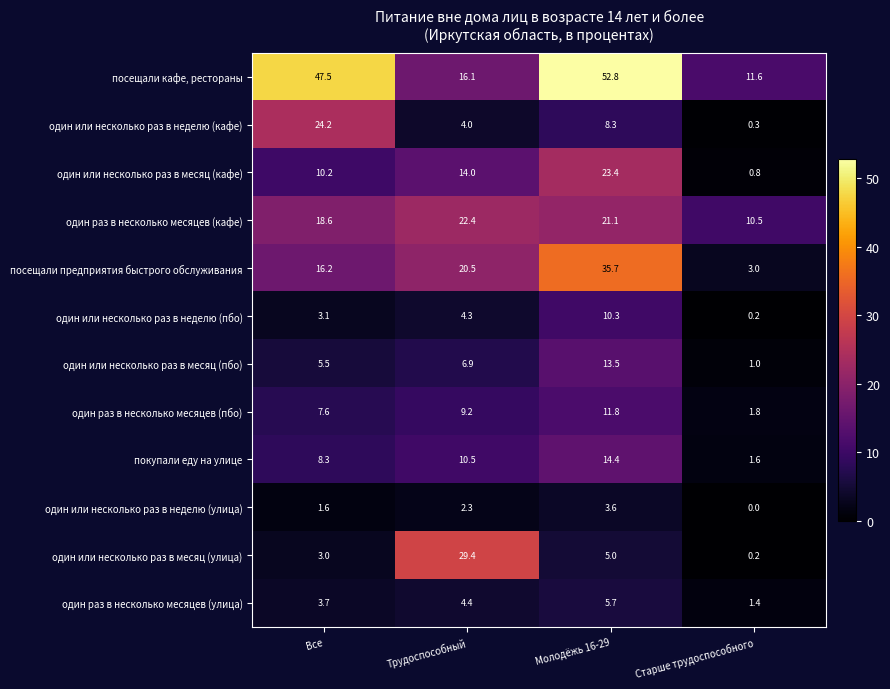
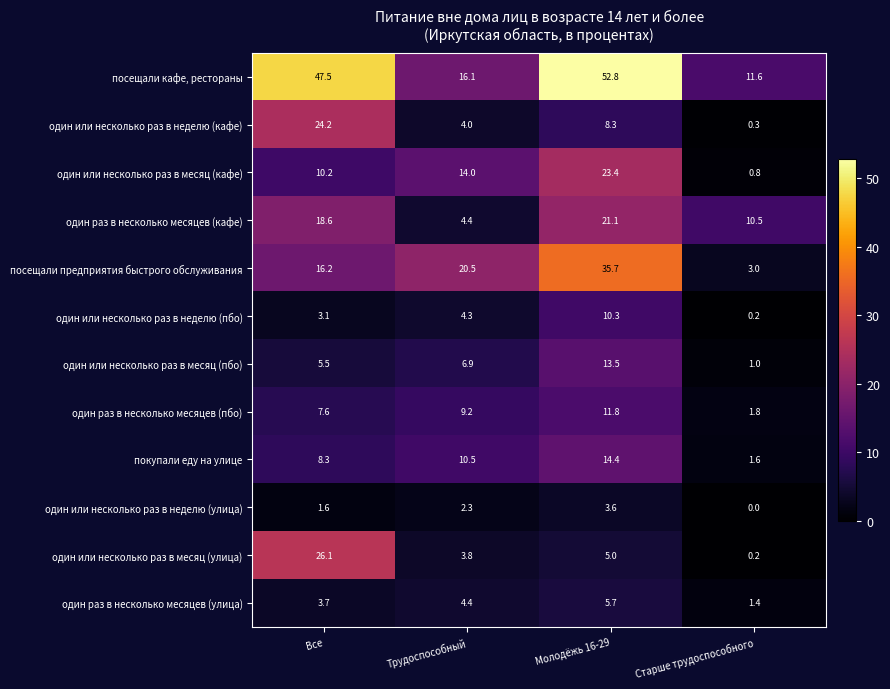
  {
    "посещали кафе, рестораны": {
      "Все": 47.5,
      "Трудоспособный": 16.1,
      "Молодёжь 16-29": 52.8,
      "Старше трудоспособного": 11.6
    },
    "один или несколько раз в неделю (кафе)": {
      "Все": 24.2,
      "Трудоспособный": 4.0,
      "Молодёжь 16-29": 8.3,
      "Старше трудоспособного": 0.3
    },
    "один или несколько раз в месяц (кафе)": {
      "Все": 10.2,
      "Трудоспособный": 14.0,
      "Молодёжь 16-29": 23.4,
      "Старше трудоспособного": 0.8
    },
    "один раз в несколько месяцев (кафе)": {
      "Все": 18.6,
-     "Трудоспособный": 22.4,
+     "Трудоспособный": 4.4,
      "Молодёжь 16-29": 21.1,
      "Старше трудоспособного": 10.5
    },
    "посещали предприятия быстрого обслуживания": {
      "Все": 16.2,
      "Трудоспособный": 20.5,
      "Молодёжь 16-29": 35.7,
      "Старше трудоспособного": 3.0
    },
    "один или несколько раз в неделю (пбо)": {
      "Все": 3.1,
      "Трудоспособный": 4.3,
      "Молодёжь 16-29": 10.3,
      "Старше трудоспособного": 0.2
    },
    "один или несколько раз в месяц (пбо)": {
      "Все": 5.5,
      "Трудоспособный": 6.9,
      "Молодёжь 16-29": 13.5,
      "Старше трудоспособного": 1.0
    },
    "один раз в несколько месяцев (пбо)": {
      "Все": 7.6,
      "Трудоспособный": 9.2,
      "Молодёжь 16-29": 11.8,
      "Старше трудоспособного": 1.8
    },
    "покупали еду на улице": {
      "Все": 8.3,
      "Трудоспособный": 10.5,
      "Молодёжь 16-29": 14.4,
      "Старше трудоспособного": 1.6
    },
    "один или несколько раз в неделю (улица)": {
      "Все": 1.6,
      "Трудоспособный": 2.3,
      "Молодёжь 16-29": 3.6,
      "Старше трудоспособного": 0.0
    },
    "один или несколько раз в месяц (улица)": {
-     "Все": 3.0,
-     "Трудоспособный": 29.4,
+     "Все": 26.1,
+     "Трудоспособный": 3.8,
      "Молодёжь 16-29": 5.0,
      "Старше трудоспособного": 0.2
    },
    "один раз в несколько месяцев (улица)": {
      "Все": 3.7,
      "Трудоспособный": 4.4,
      "Молодёжь 16-29": 5.7,
      "Старше трудоспособного": 1.4
    }
  }
